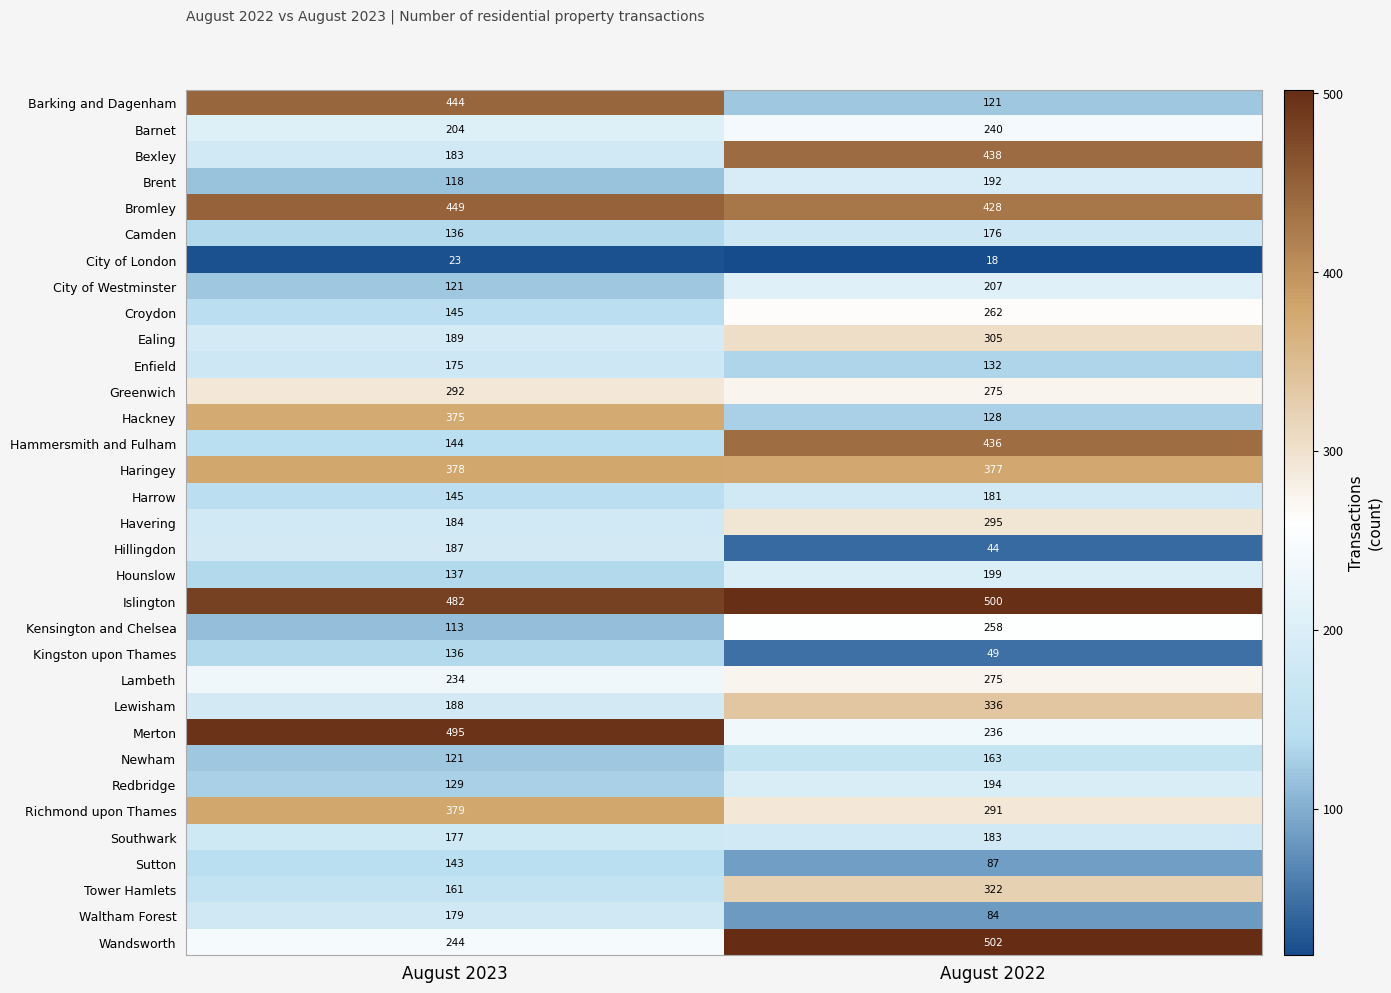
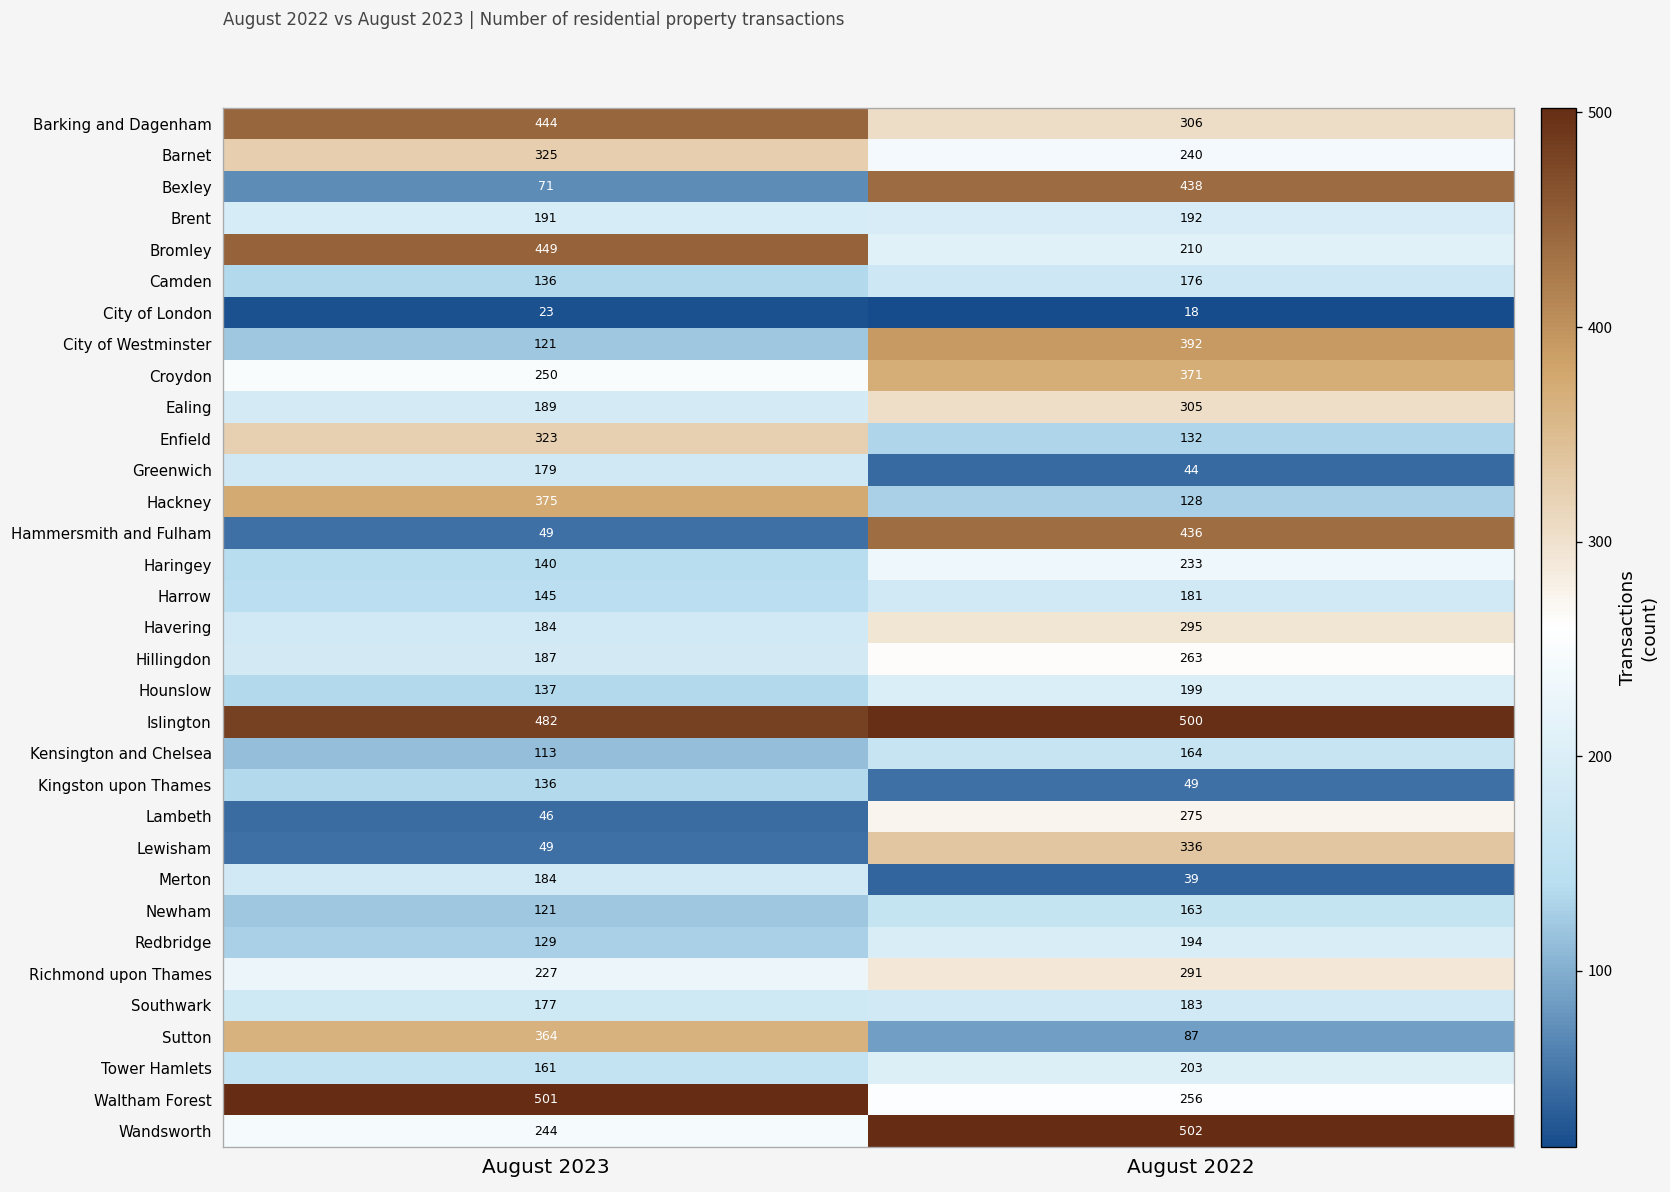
  {
    "Barking and Dagenham": {
      "August 2023": 444,
-     "August 2022": 121
+     "August 2022": 306
    },
    "Barnet": {
-     "August 2023": 204,
+     "August 2023": 325,
      "August 2022": 240
    },
    "Bexley": {
-     "August 2023": 183,
+     "August 2023": 71,
      "August 2022": 438
    },
    "Brent": {
-     "August 2023": 118,
+     "August 2023": 191,
      "August 2022": 192
    },
    "Bromley": {
      "August 2023": 449,
-     "August 2022": 428
+     "August 2022": 210
    },
    "Camden": {
      "August 2023": 136,
      "August 2022": 176
    },
    "City of London": {
      "August 2023": 23,
      "August 2022": 18
    },
    "City of Westminster": {
      "August 2023": 121,
-     "August 2022": 207
+     "August 2022": 392
    },
    "Croydon": {
-     "August 2023": 145,
-     "August 2022": 262
+     "August 2023": 250,
+     "August 2022": 371
    },
    "Ealing": {
      "August 2023": 189,
      "August 2022": 305
    },
    "Enfield": {
-     "August 2023": 175,
+     "August 2023": 323,
      "August 2022": 132
    },
    "Greenwich": {
-     "August 2023": 292,
-     "August 2022": 275
+     "August 2023": 179,
+     "August 2022": 44
    },
    "Hackney": {
      "August 2023": 375,
      "August 2022": 128
    },
    "Hammersmith and Fulham": {
-     "August 2023": 144,
+     "August 2023": 49,
      "August 2022": 436
    },
    "Haringey": {
-     "August 2023": 378,
-     "August 2022": 377
+     "August 2023": 140,
+     "August 2022": 233
    },
    "Harrow": {
      "August 2023": 145,
      "August 2022": 181
    },
    "Havering": {
      "August 2023": 184,
      "August 2022": 295
    },
    "Hillingdon": {
      "August 2023": 187,
-     "August 2022": 44
+     "August 2022": 263
    },
    "Hounslow": {
      "August 2023": 137,
      "August 2022": 199
    },
    "Islington": {
      "August 2023": 482,
      "August 2022": 500
    },
    "Kensington and Chelsea": {
      "August 2023": 113,
-     "August 2022": 258
+     "August 2022": 164
    },
    "Kingston upon Thames": {
      "August 2023": 136,
      "August 2022": 49
    },
    "Lambeth": {
-     "August 2023": 234,
+     "August 2023": 46,
      "August 2022": 275
    },
    "Lewisham": {
-     "August 2023": 188,
+     "August 2023": 49,
      "August 2022": 336
    },
    "Merton": {
-     "August 2023": 495,
-     "August 2022": 236
+     "August 2023": 184,
+     "August 2022": 39
    },
    "Newham": {
      "August 2023": 121,
      "August 2022": 163
    },
    "Redbridge": {
      "August 2023": 129,
      "August 2022": 194
    },
    "Richmond upon Thames": {
-     "August 2023": 379,
+     "August 2023": 227,
      "August 2022": 291
    },
    "Southwark": {
      "August 2023": 177,
      "August 2022": 183
    },
    "Sutton": {
-     "August 2023": 143,
+     "August 2023": 364,
      "August 2022": 87
    },
    "Tower Hamlets": {
      "August 2023": 161,
-     "August 2022": 322
+     "August 2022": 203
    },
    "Waltham Forest": {
-     "August 2023": 179,
-     "August 2022": 84
+     "August 2023": 501,
+     "August 2022": 256
    },
    "Wandsworth": {
      "August 2023": 244,
      "August 2022": 502
    }
  }
